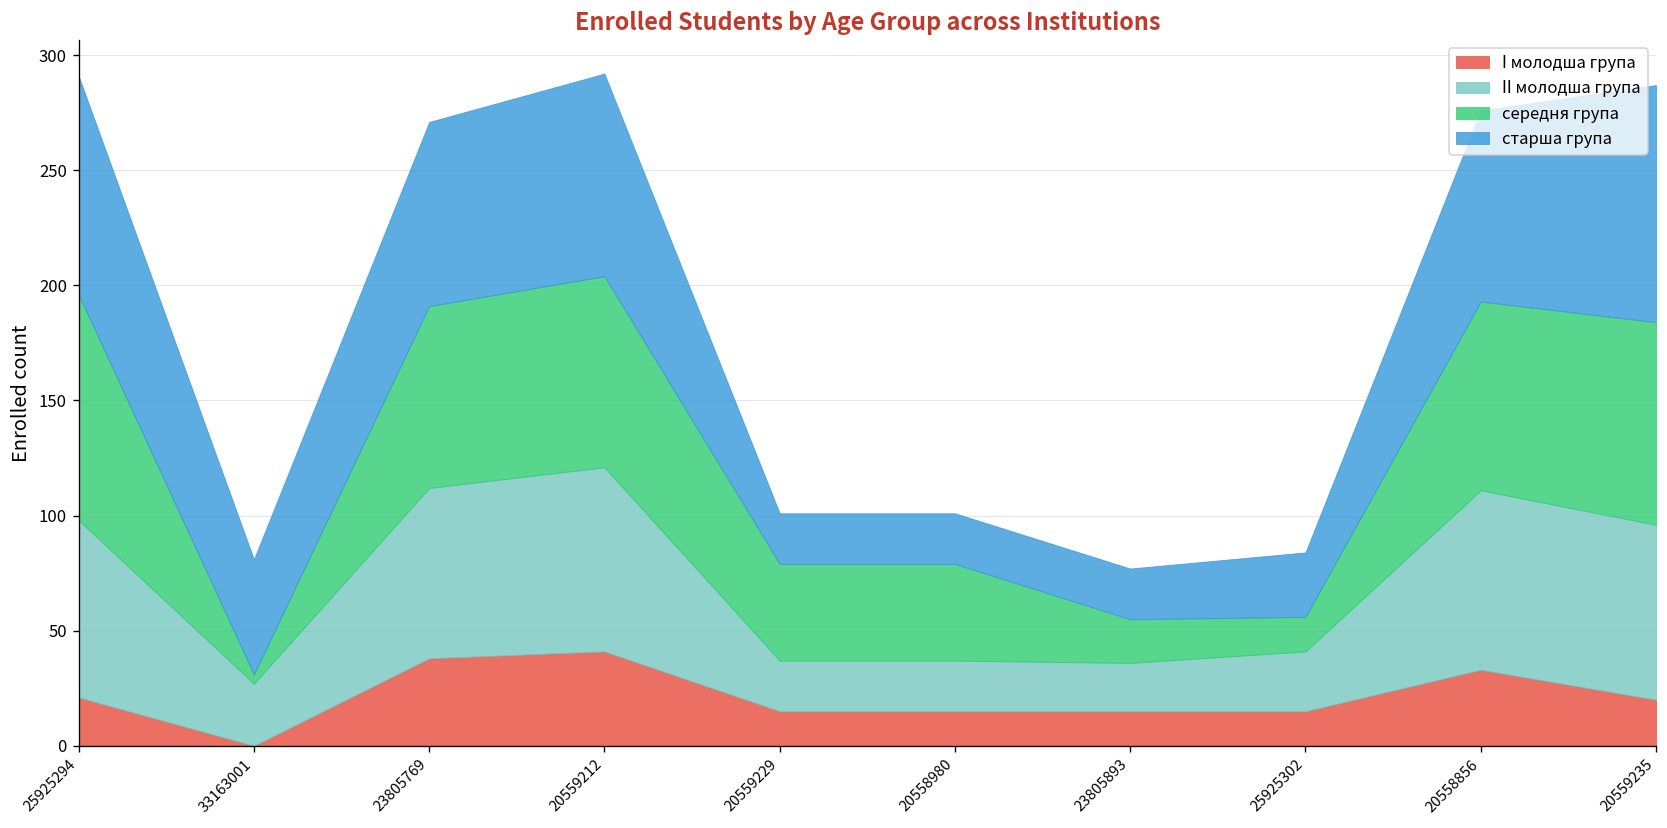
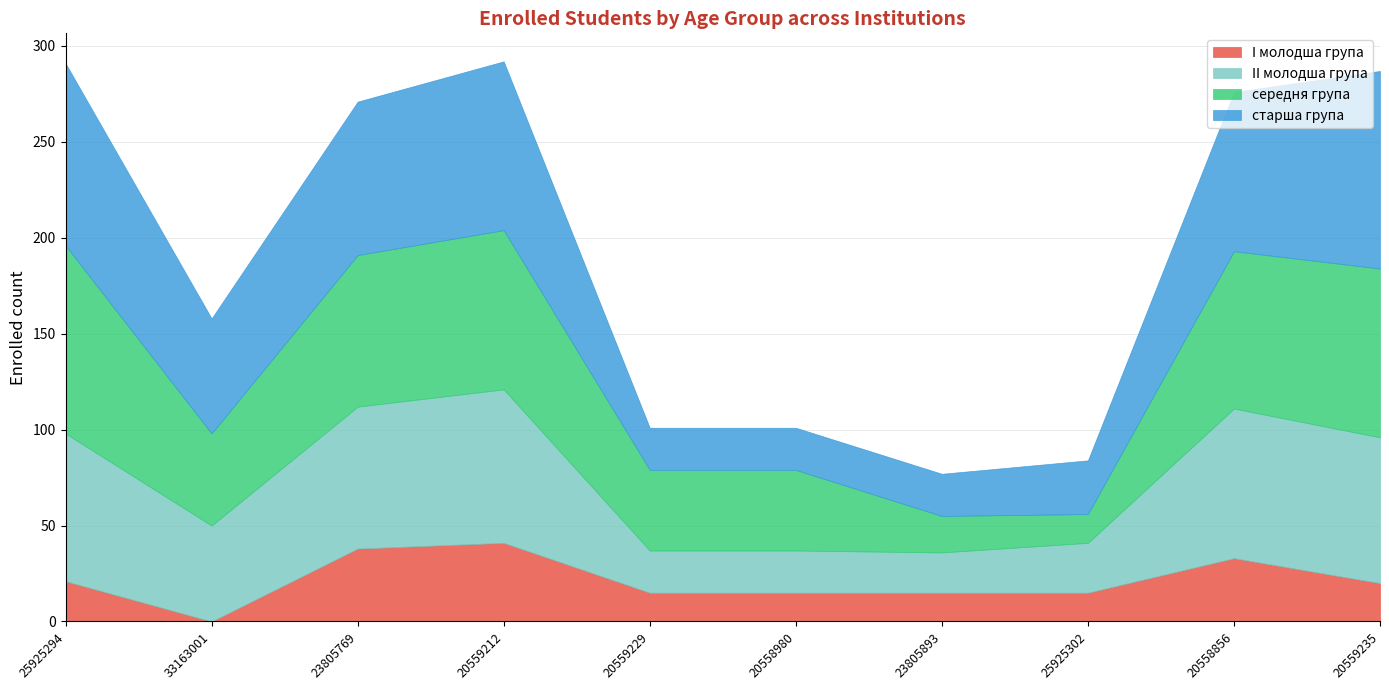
  {
    "І молодша група": {
      "25925294": 21,
      "33163001": 0,
      "23805769": 38,
      "20559212": 41,
      "20559229": 15,
      "20558980": 15,
      "23805893": 15,
      "25925302": 15,
      "20558856": 33,
      "20559235": 20
    },
    "ІІ молодша група": {
      "25925294": 77,
-     "33163001": 27,
+     "33163001": 50,
      "23805769": 74,
      "20559212": 80,
      "20559229": 22,
      "20558980": 22,
      "23805893": 21,
      "25925302": 26,
      "20558856": 78,
      "20559235": 76
    },
    "середня група": {
      "25925294": 98,
-     "33163001": 4,
+     "33163001": 48,
      "23805769": 79,
      "20559212": 83,
      "20559229": 42,
      "20558980": 42,
      "23805893": 19,
      "25925302": 15,
      "20558856": 82,
      "20559235": 88
    },
    "старша група": {
      "25925294": 95,
-     "33163001": 50,
+     "33163001": 60,
      "23805769": 80,
      "20559212": 88,
      "20559229": 22,
      "20558980": 22,
      "23805893": 22,
      "25925302": 28,
      "20559235": 103
    }
  }
